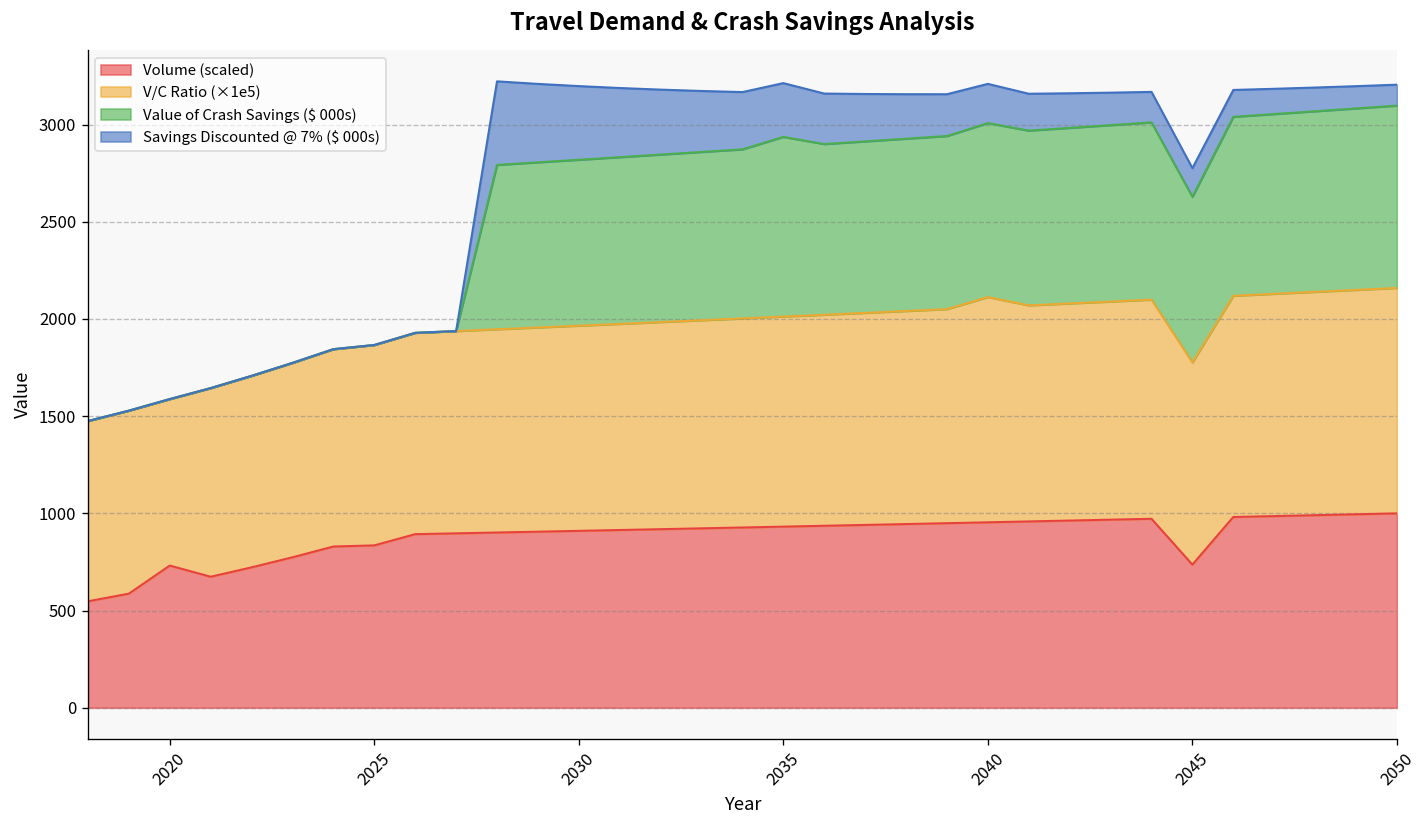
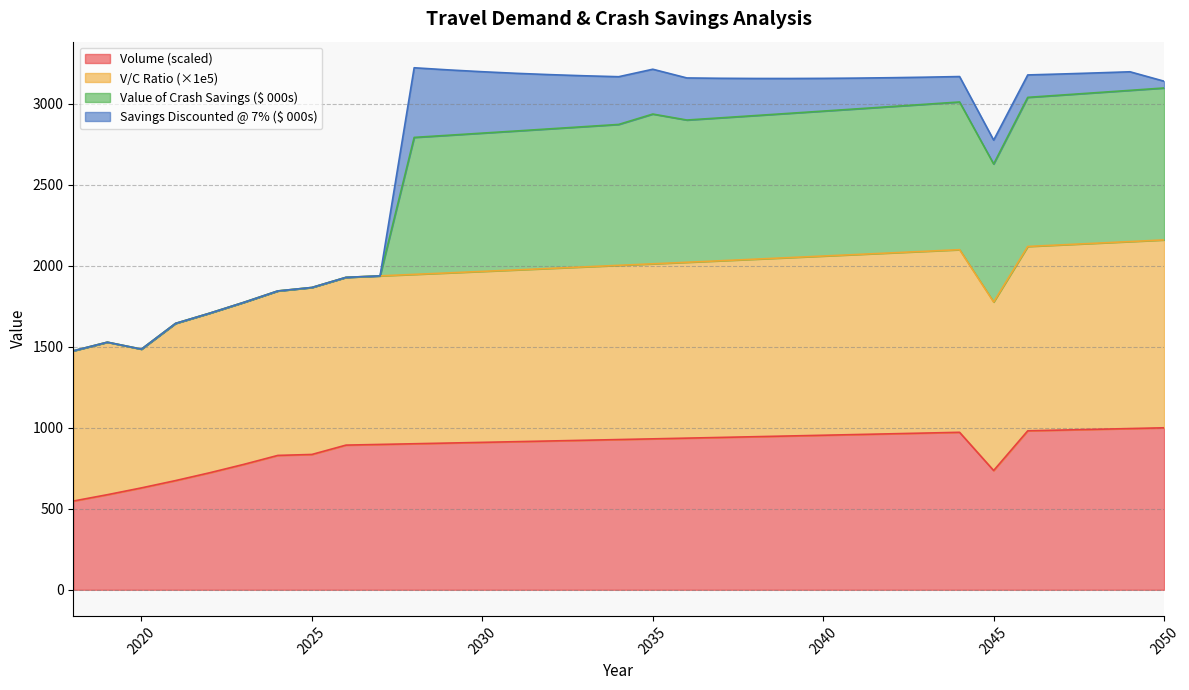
  {
    "Volume (scaled)": {
-     "2020": 730,
+     "2020": 630,
      "2025": 840,
      "2030": 910,
      "2035": 930,
      "2040": 950,
      "2045": 740,
      "2050": 1000
    },
    "V/C Ratio (×1e5)": {
      "2030": 1060,
      "2035": 1080,
-     "2040": 1160,
+     "2040": 1110,
      "2045": 1040,
      "2050": 1160
    },
    "Value of Crash Savings ($ 000s)": {
      "2030": 850,
      "2035": 920,
      "2040": 890,
      "2045": 850,
      "2050": 940
    },
    "Savings Discounted @ 7% ($ 000s)": {
      "2030": 380,
      "2035": 280,
      "2040": 200,
      "2045": 150,
-     "2050": 110
+     "2050": 40
    }
  }
